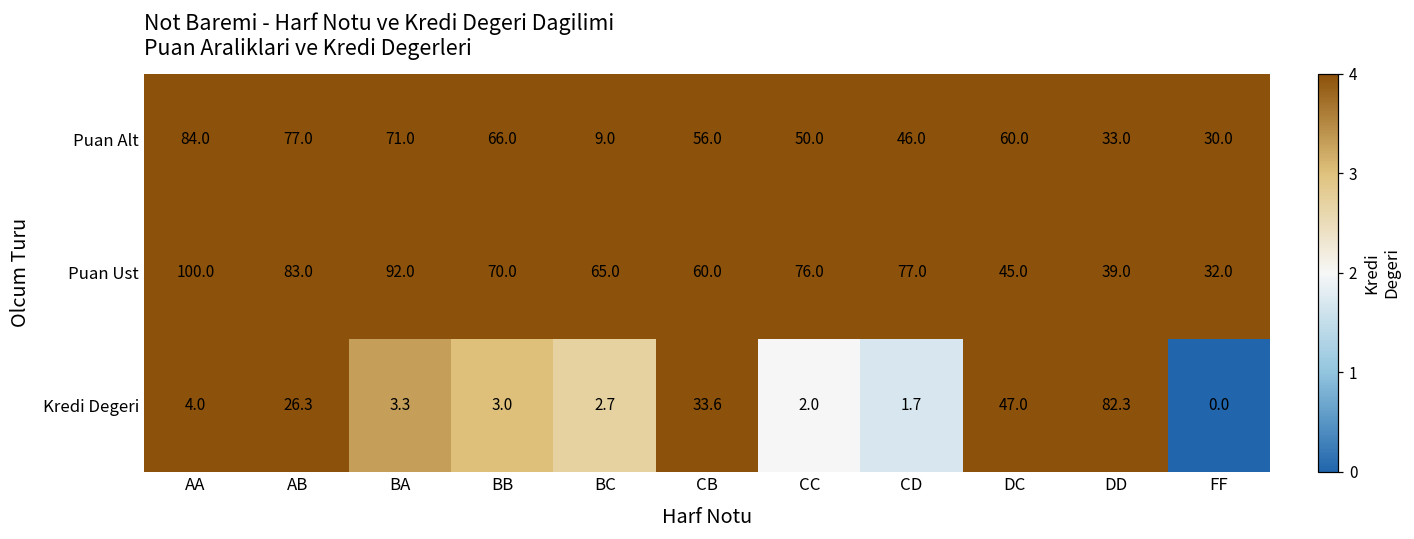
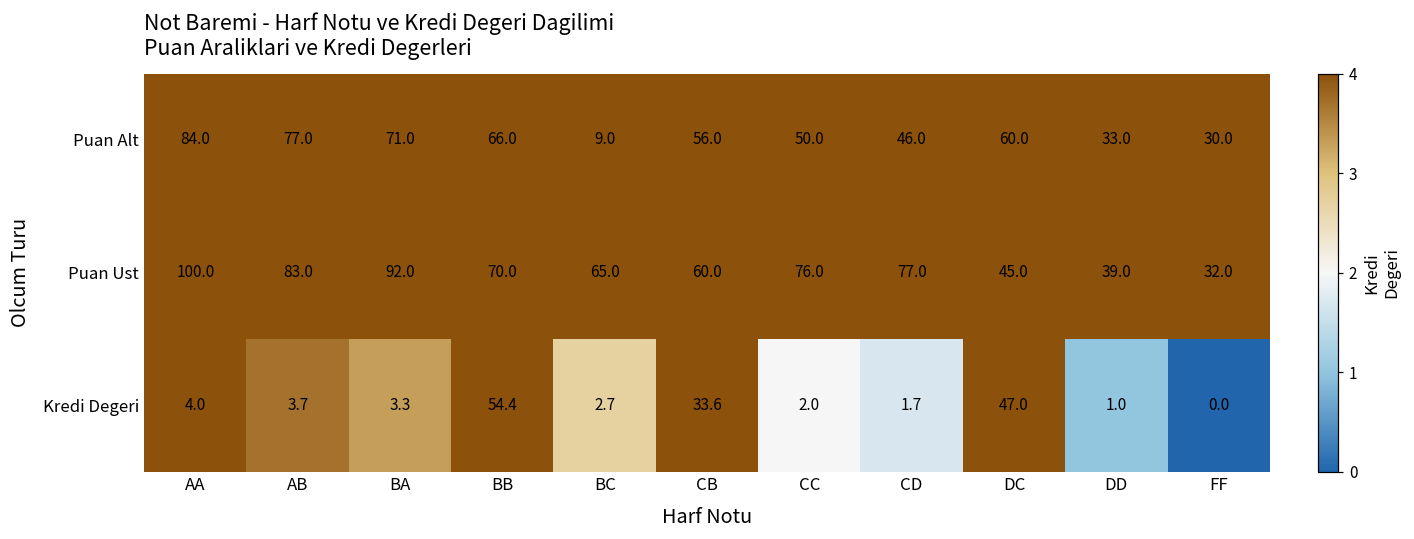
  {
    "Puan Alt": {
      "AA": 84.0,
      "AB": 77.0,
      "BA": 71.0,
      "BB": 66.0,
      "BC": 9.0,
      "CB": 56.0,
      "CC": 50.0,
      "CD": 46.0,
      "DC": 60.0,
      "DD": 33.0,
      "FF": 30.0
    },
    "Puan Ust": {
      "AA": 100.0,
      "AB": 83.0,
      "BA": 92.0,
      "BB": 70.0,
      "BC": 65.0,
      "CB": 60.0,
      "CC": 76.0,
      "CD": 77.0,
      "DC": 45.0,
      "DD": 39.0,
      "FF": 32.0
    },
    "Kredi Degeri": {
      "AA": 4.0,
-     "AB": 26.3,
+     "AB": 3.7,
      "BA": 3.3,
-     "BB": 3.0,
+     "BB": 54.4,
      "BC": 2.7,
      "CB": 33.6,
      "CC": 2.0,
      "CD": 1.7,
      "DC": 47.0,
-     "DD": 82.3,
+     "DD": 1.0,
      "FF": 0.0
    }
  }
